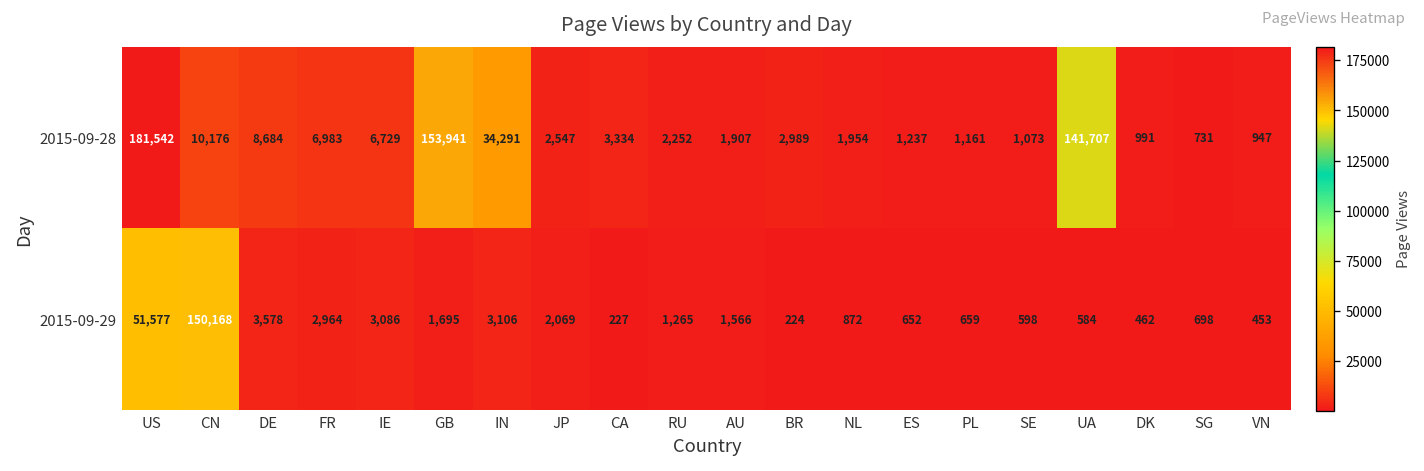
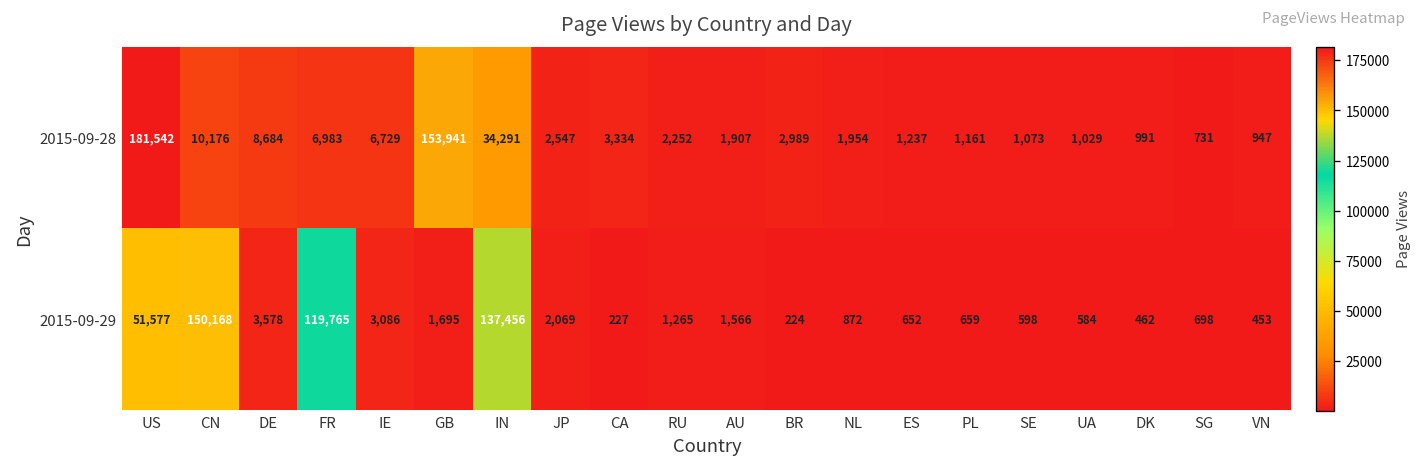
  {
    "2015-09-28": {
      "US": "181,542",
      "CN": "10,176",
      "DE": "8,684",
      "FR": "6,983",
      "IE": "6,729",
      "GB": "153,941",
      "IN": "34,291",
      "JP": "2,547",
      "CA": "3,334",
      "RU": "2,252",
      "AU": "1,907",
      "BR": "2,989",
      "NL": "1,954",
      "ES": "1,237",
      "PL": "1,161",
      "SE": "1,073",
-     "UA": "141,707",
+     "UA": "1,029",
      "DK": "991",
      "SG": "731",
      "VN": "947"
    },
    "2015-09-29": {
      "US": "51,577",
      "CN": "150,168",
      "DE": "3,578",
-     "FR": "2,964",
+     "FR": "119,765",
      "IE": "3,086",
      "GB": "1,695",
-     "IN": "3,106",
+     "IN": "137,456",
      "JP": "2,069",
      "CA": "227",
      "RU": "1,265",
      "AU": "1,566",
      "BR": "224",
      "NL": "872",
      "ES": "652",
      "PL": "659",
      "SE": "598",
      "UA": "584",
      "DK": "462",
      "SG": "698",
      "VN": "453"
    }
  }
